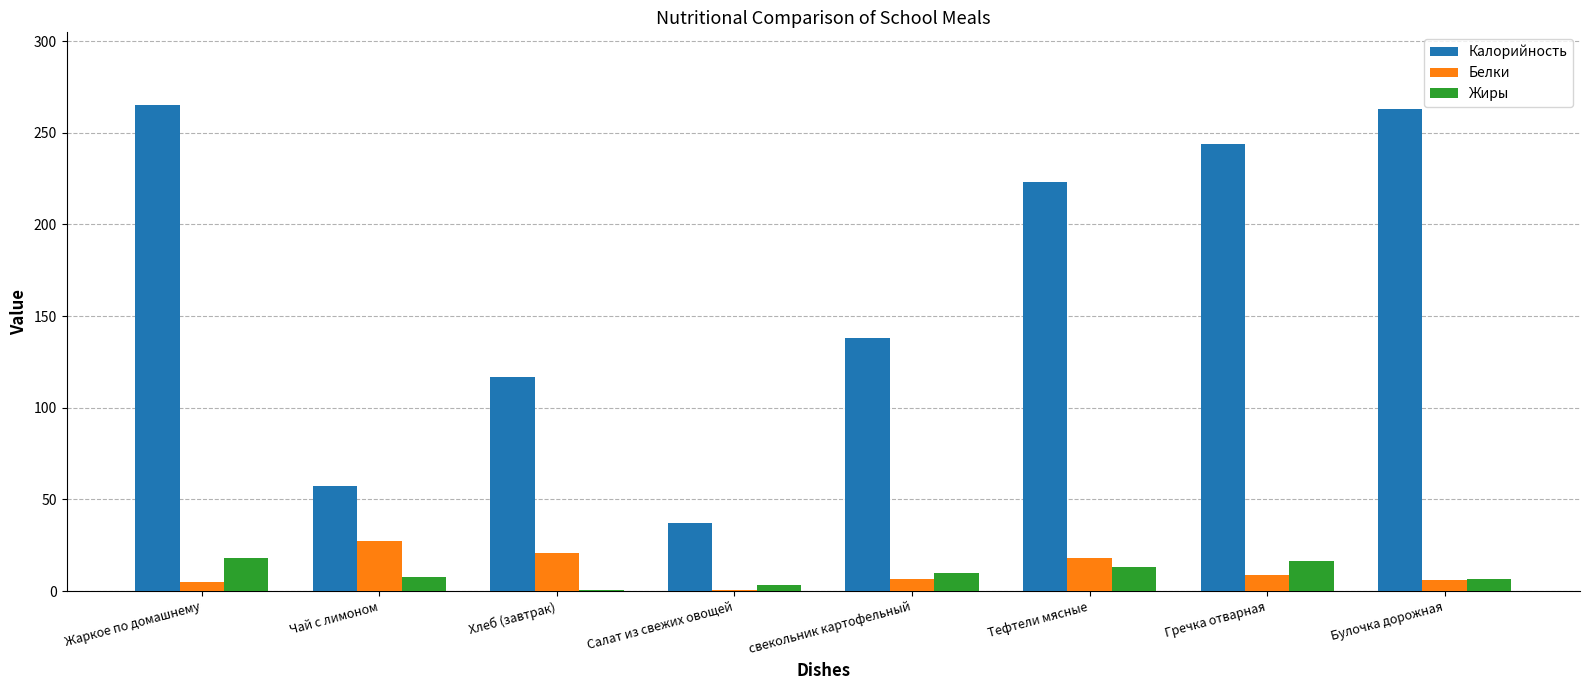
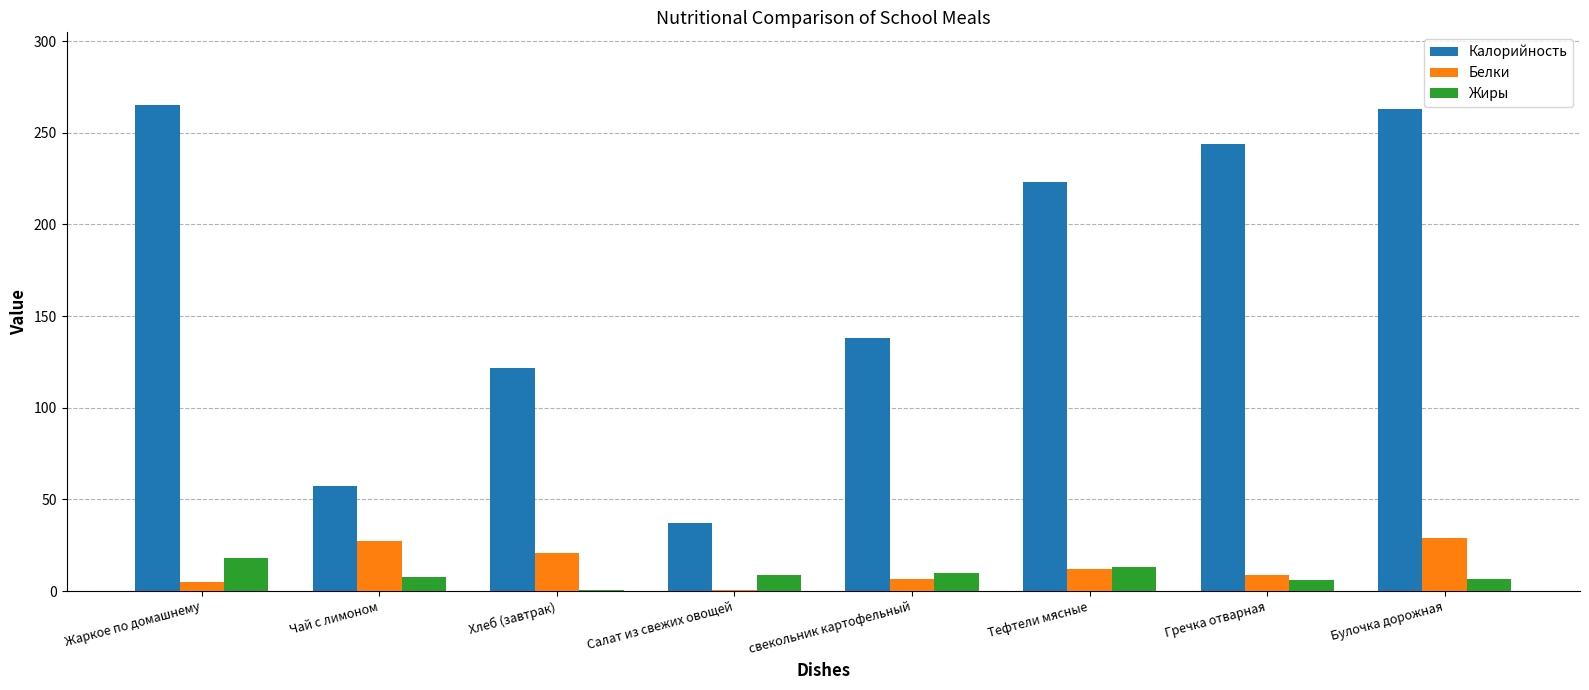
  {
    "Калорийность": {
      "Жаркое по домашнему": 265,
      "Чай с лимоном": 57,
-     "Хлеб (завтрак)": 117,
+     "Хлеб (завтрак)": 122,
      "Салат из свежих овощей": 37,
      "свекольник картофельный": 138,
      "Тефтели мясные": 223,
      "Гречка отварная": 244,
      "Булочка дорожная": 263
    },
    "Белки": {
      "Жаркое по домашнему": 5,
      "Чай с лимоном": 28,
      "Хлеб (завтрак)": 21,
      "свекольник картофельный": 6,
-     "Тефтели мясные": 18,
+     "Тефтели мясные": 12,
      "Гречка отварная": 9,
-     "Булочка дорожная": 6
+     "Булочка дорожная": 29
    },
    "Жиры": {
      "Жаркое по домашнему": 18,
      "Чай с лимоном": 7,
-     "Салат из свежих овощей": 3,
+     "Салат из свежих овощей": 9,
      "свекольник картофельный": 10,
      "Тефтели мясные": 13,
-     "Гречка отварная": 16,
+     "Гречка отварная": 6,
      "Булочка дорожная": 7
    }
  }
